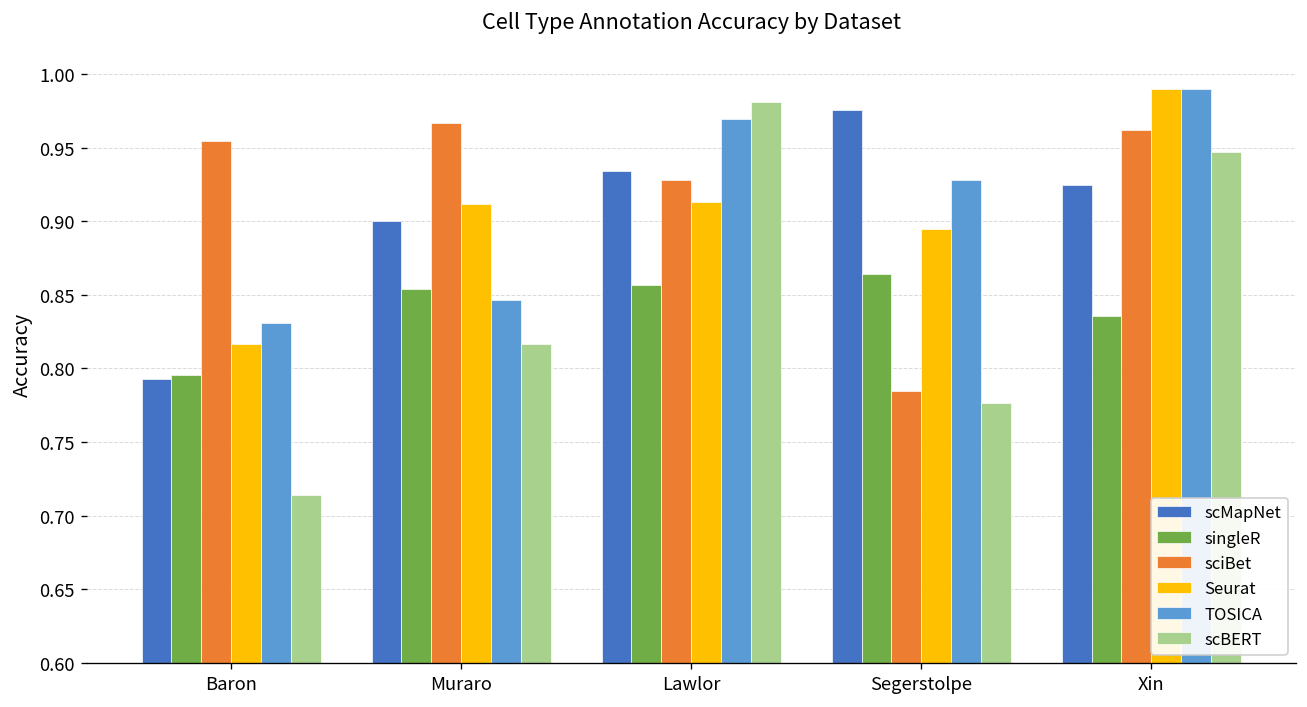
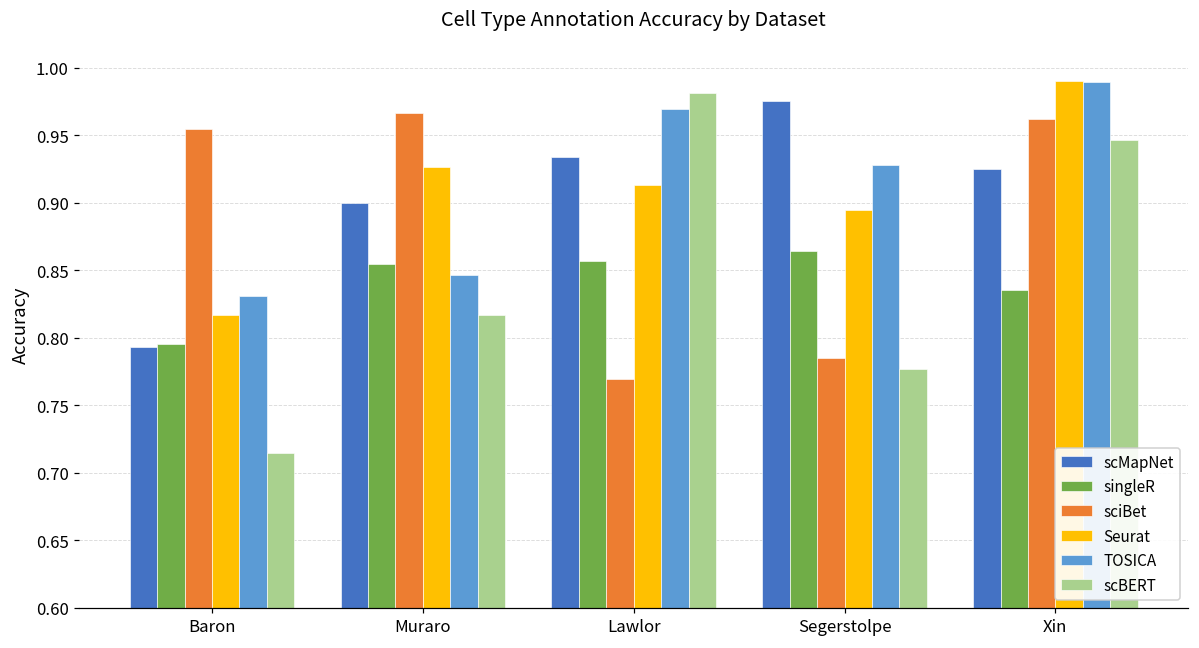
  {
    "singleR": {
      "Baron": 0.795,
      "Muraro": 0.854,
      "Lawlor": 0.857,
      "Segerstolpe": 0.864,
      "Xin": 0.835
    },
    "sciBet": {
      "Baron": 0.954,
      "Muraro": 0.967,
-     "Lawlor": 0.928,
+     "Lawlor": 0.769,
      "Segerstolpe": 0.785,
      "Xin": 0.962
    },
    "Seurat": {
      "Baron": 0.817,
-     "Muraro": 0.912,
+     "Muraro": 0.926,
      "Lawlor": 0.913,
      "Segerstolpe": 0.895,
      "Xin": 0.990
    },
    "scBERT": {
      "Baron": 0.714,
      "Muraro": 0.817,
      "Lawlor": 0.981,
      "Segerstolpe": 0.777,
      "Xin": 0.947
    }
  }
